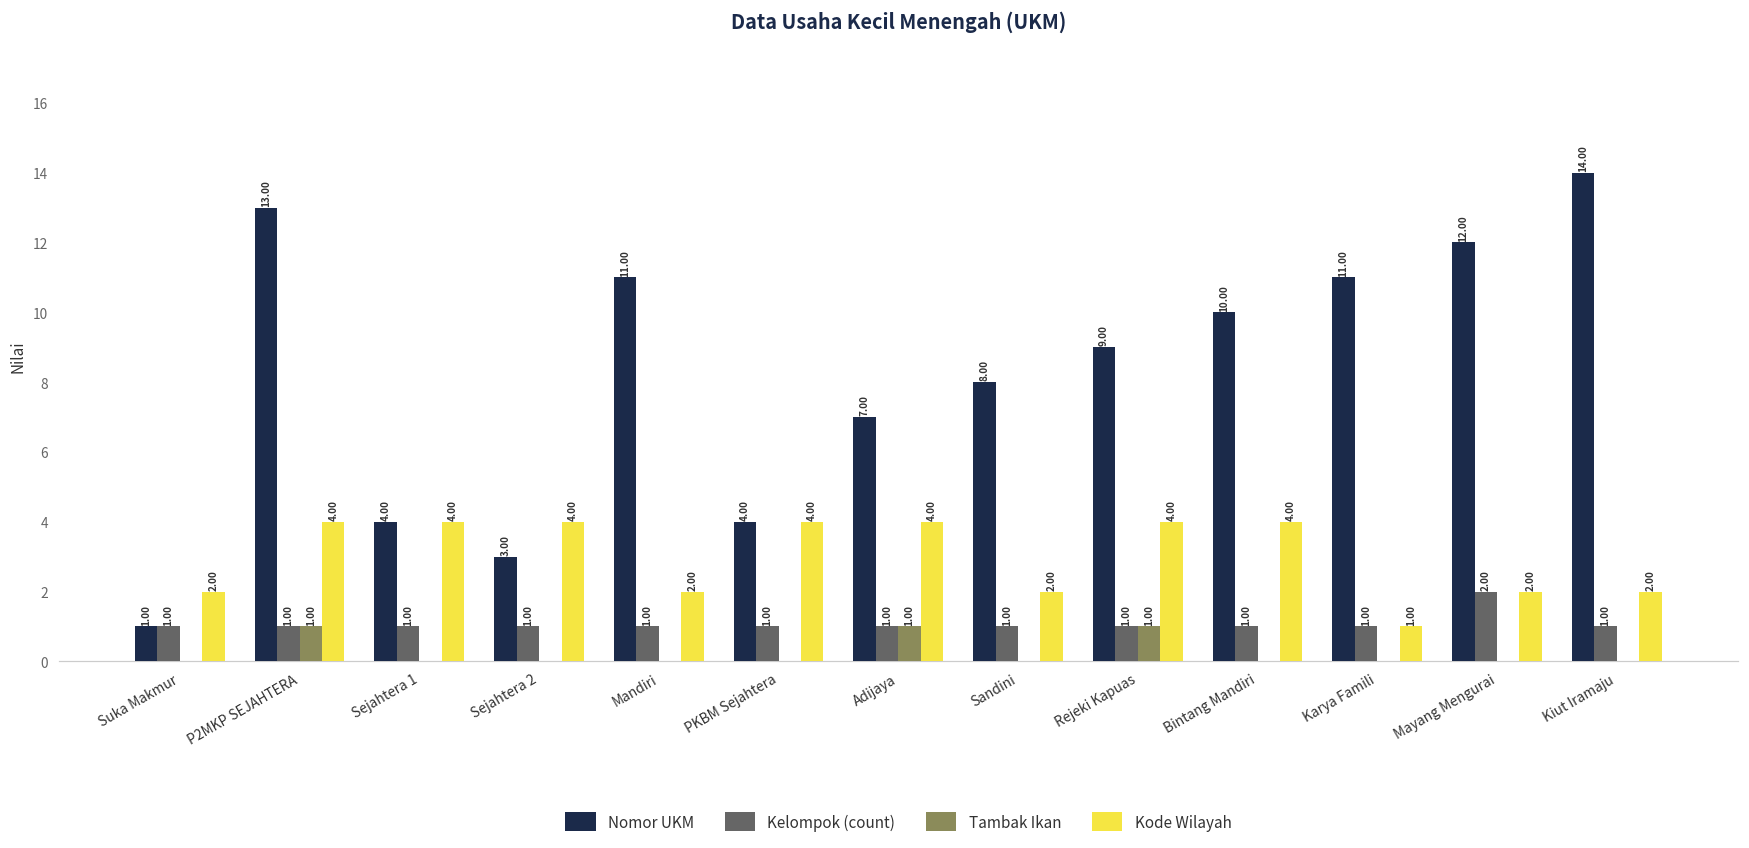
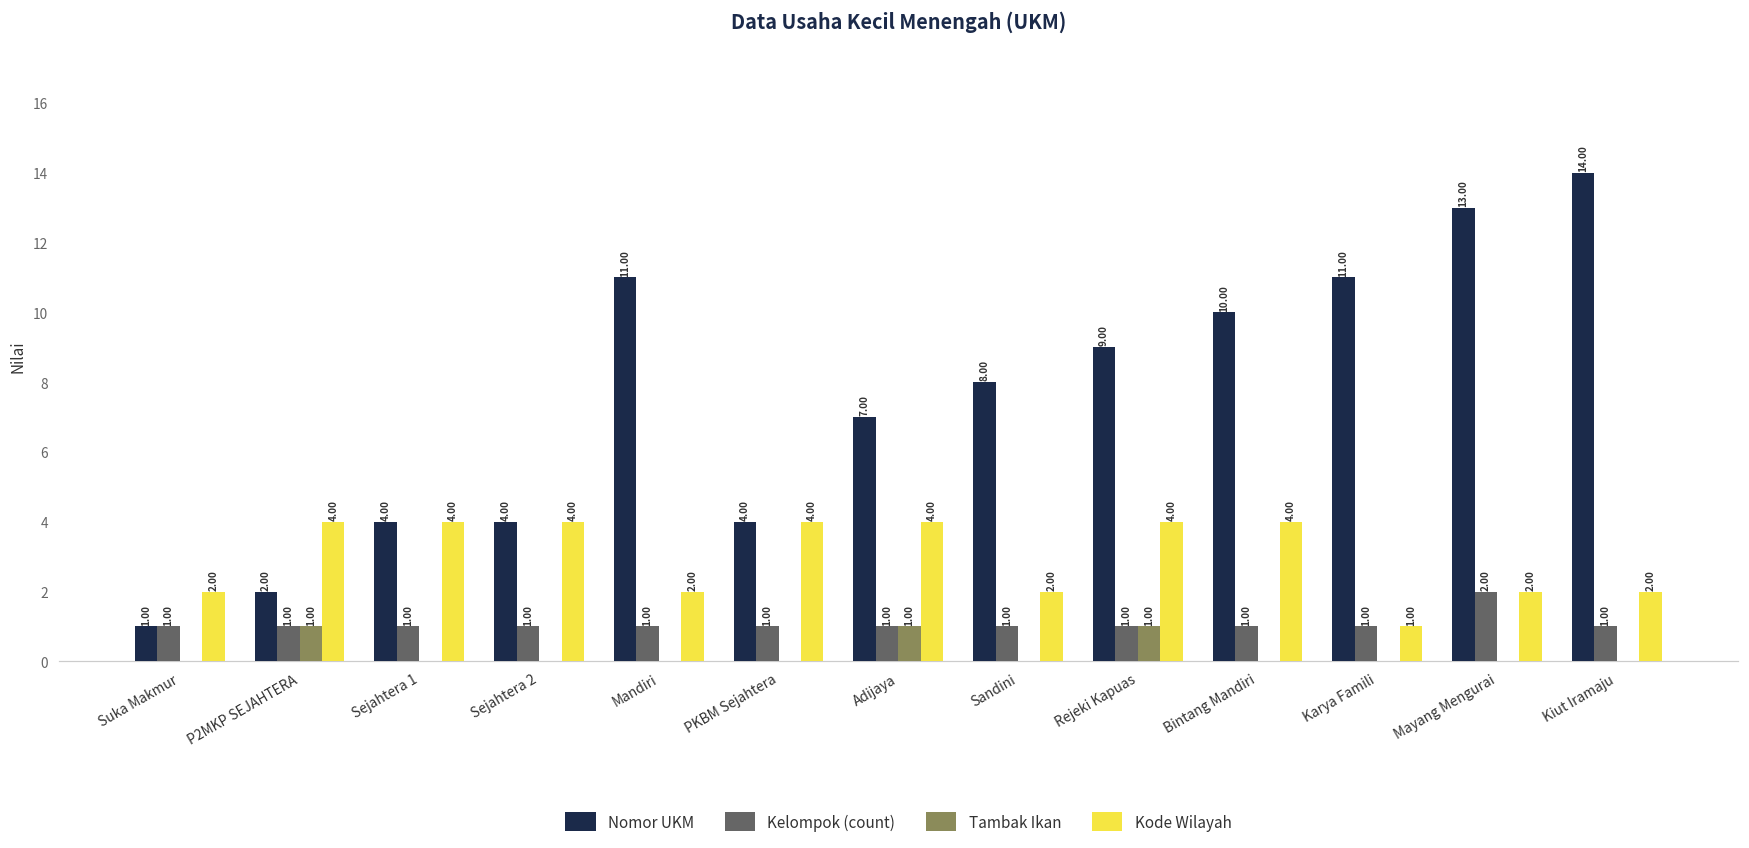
  {
    "Nomor UKM": {
      "Suka Makmur": 1.00,
-     "P2MKP SEJAHTERA": 13.00,
+     "P2MKP SEJAHTERA": 2.00,
      "Sejahtera 1": 4.00,
-     "Sejahtera 2": 3.00,
+     "Sejahtera 2": 4.00,
      "Mandiri": 11.00,
      "PKBM Sejahtera": 4.00,
      "Adijaya": 7.00,
      "Sandini": 8.00,
      "Rejeki Kapuas": 9.00,
      "Bintang Mandiri": 10.00,
      "Karya Famili": 11.00,
-     "Mayang Mengurai": 12.00,
+     "Mayang Mengurai": 13.00,
      "Kiut Iramaju": 14.00
    },
    "Kode Wilayah": {
      "Suka Makmur": 2.00,
      "P2MKP SEJAHTERA": 4.00,
      "Sejahtera 1": 4.00,
      "Sejahtera 2": 4.00,
      "Mandiri": 2.00,
      "PKBM Sejahtera": 4.00,
      "Adijaya": 4.00,
      "Sandini": 2.00,
      "Rejeki Kapuas": 4.00,
      "Bintang Mandiri": 4.00,
      "Karya Famili": 1.00,
      "Mayang Mengurai": 2.00,
      "Kiut Iramaju": 2.00
    }
  }
